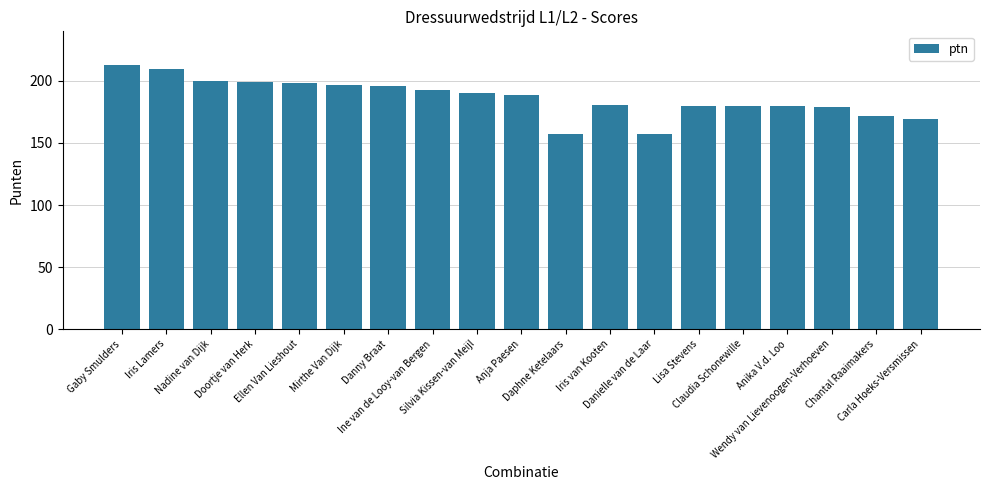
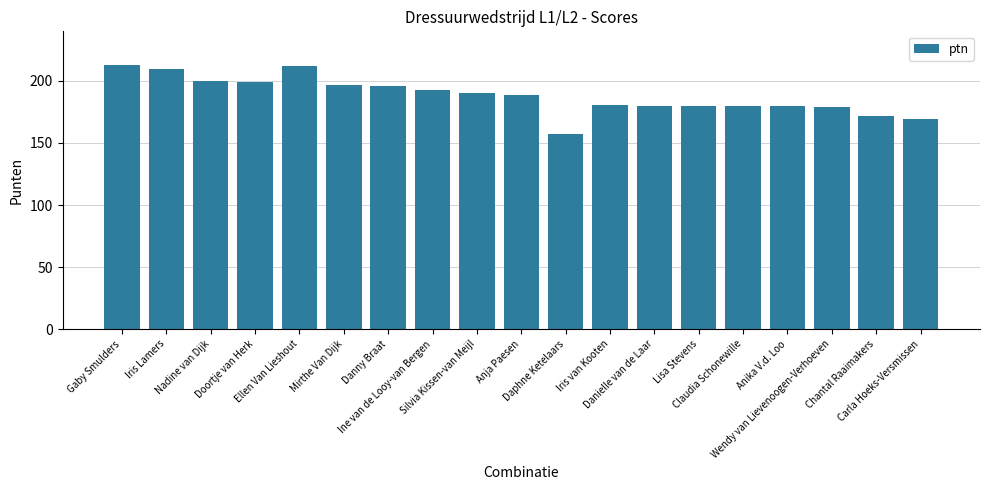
  {
    "Gaby Smulders": 213,
    "Iris Lamers": 210,
    "Nadine van Dijk": 200,
    "Doortje van Herk": 199,
-   "Ellen Van Lieshout": 198,
+   "Ellen Van Lieshout": 212,
    "Mirthe Van Dijk": 197,
    "Danny Braat": 196,
    "Ine van de Looy-van Bergen": 193,
    "Silvia Kissen-van Meijl": 190,
    "Anja Paesen": 189,
    "Daphne Ketelaars": 157,
    "Iris van Kooten": 181,
-   "Danielle van de Laar": 157,
+   "Danielle van de Laar": 180,
    "Lisa Stevens": 180,
    "Claudia Schonewille": 180,
    "Anika V.d. Loo": 180,
    "Wendy van Lievenoogen-Verhoeven": 179,
    "Chantal Raaimakers": 172,
    "Carla Hoeks-Versmissen": 169
  }
